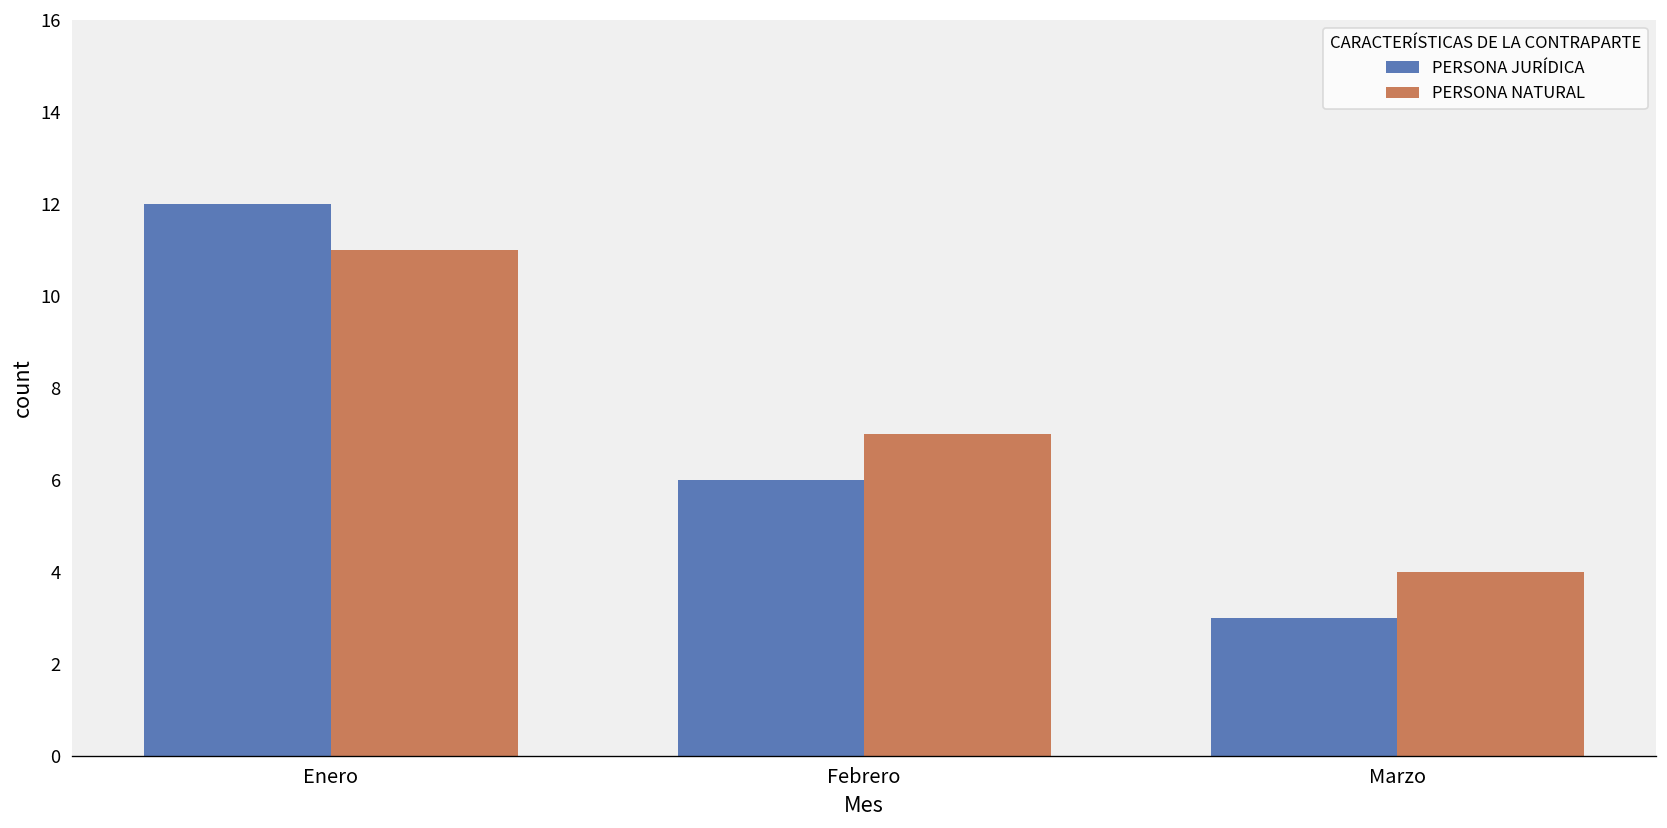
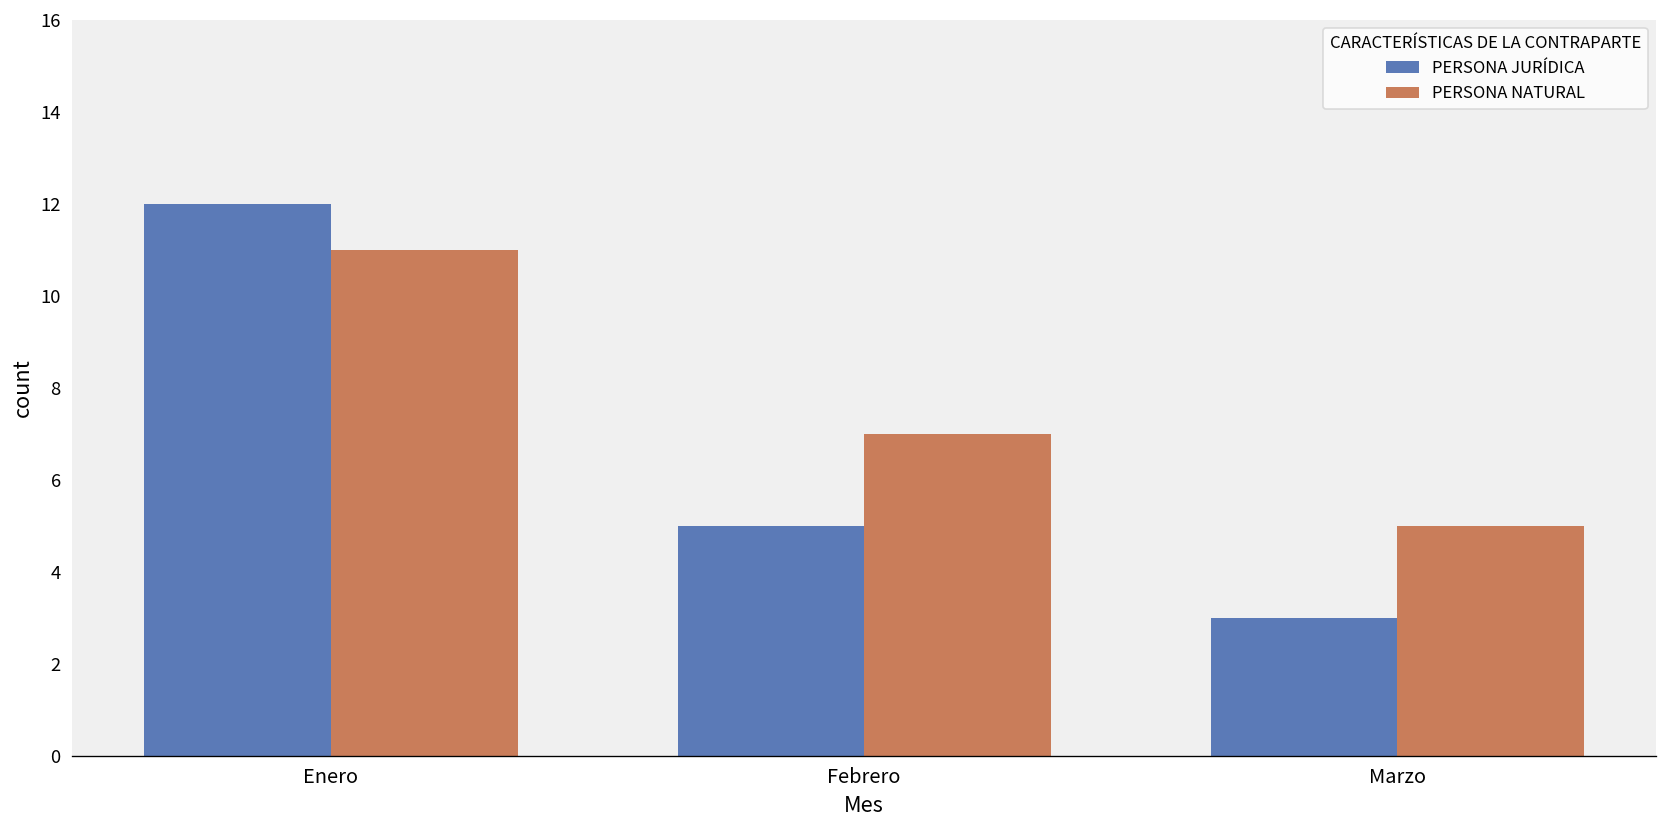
  {
    "PERSONA JURÍDICA": {
      "Enero": 12,
-     "Febrero": 6,
+     "Febrero": 5,
      "Marzo": 3
    },
    "PERSONA NATURAL": {
      "Enero": 11,
      "Febrero": 7,
-     "Marzo": 4
+     "Marzo": 5
    }
  }
